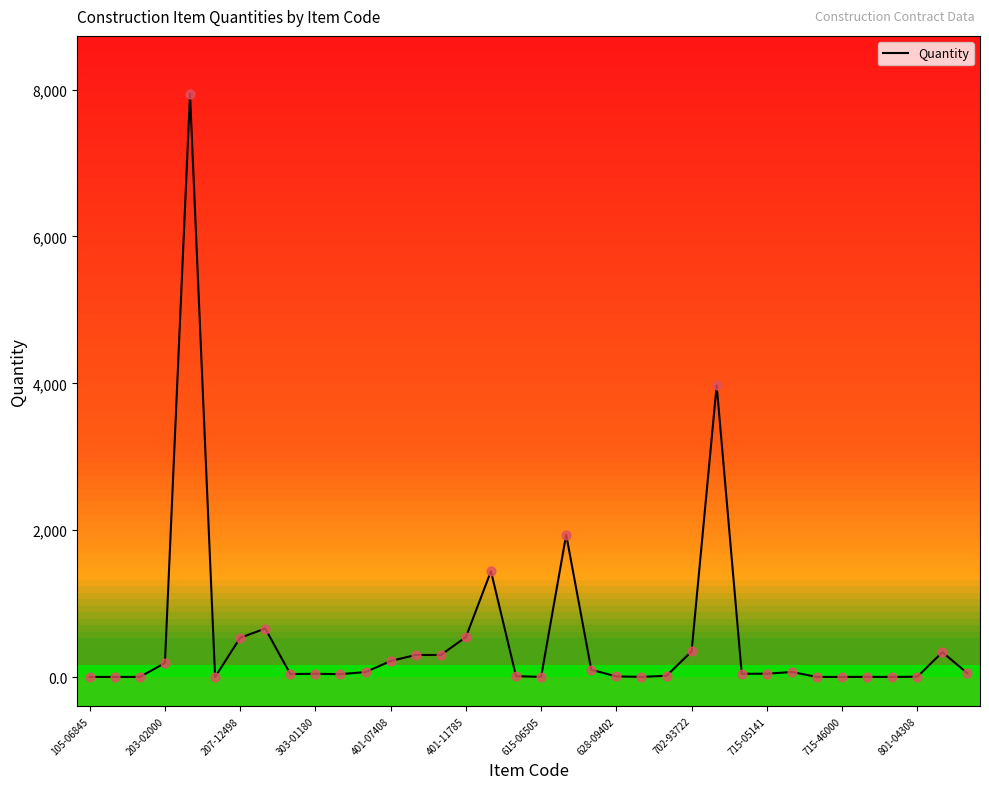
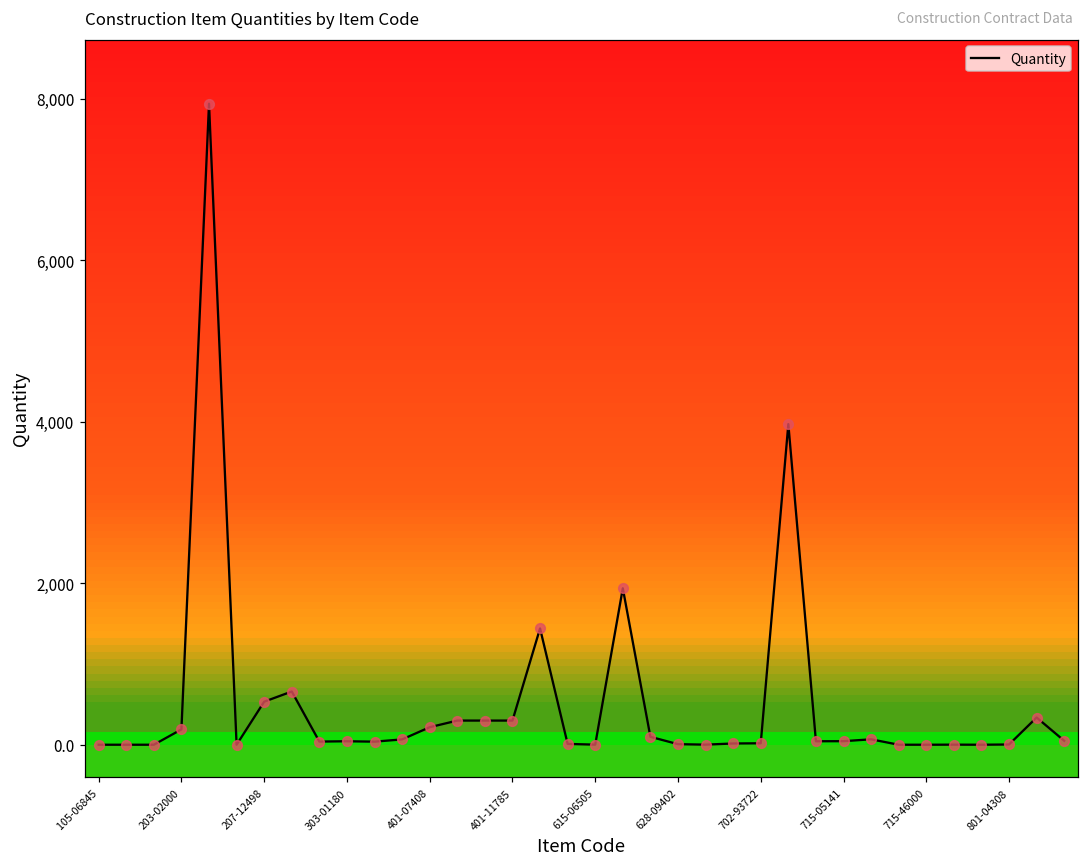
  {
    "105-06845": 0,
    "203-02000": 200,
    "207-12498": 500,
    "303-01180": 0,
    "401-07408": 200,
-   "401-11785": 500,
+   "401-11785": 300,
    "615-06505": 0,
    "628-09402": 0,
-   "702-93722": 300,
+   "702-93722": 0,
    "715-05141": 0,
    "715-46000": 0,
    "801-04308": 0
  }
